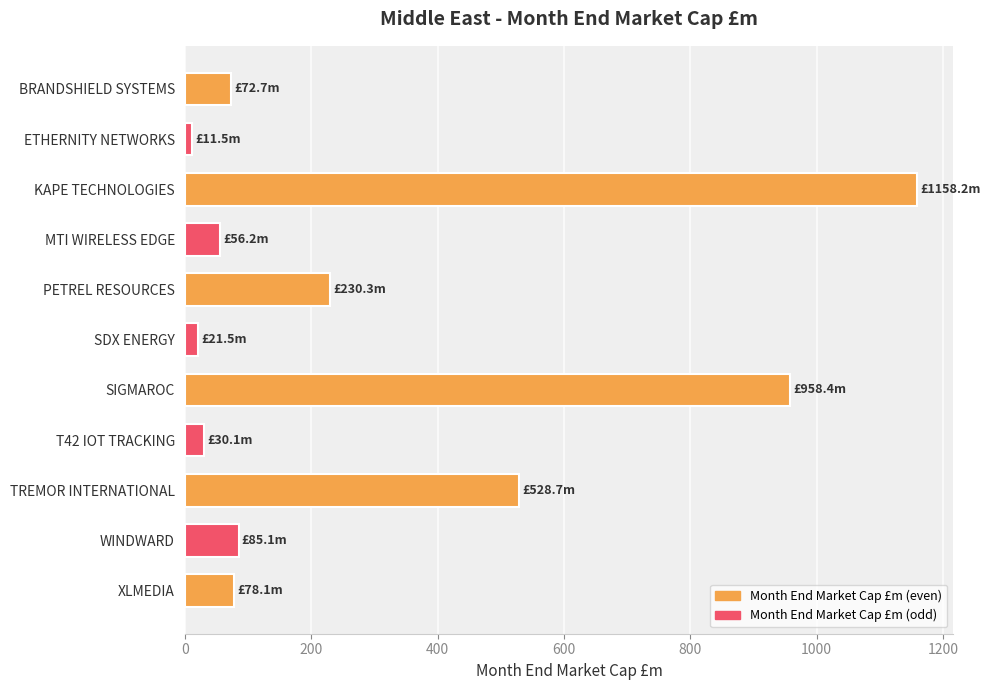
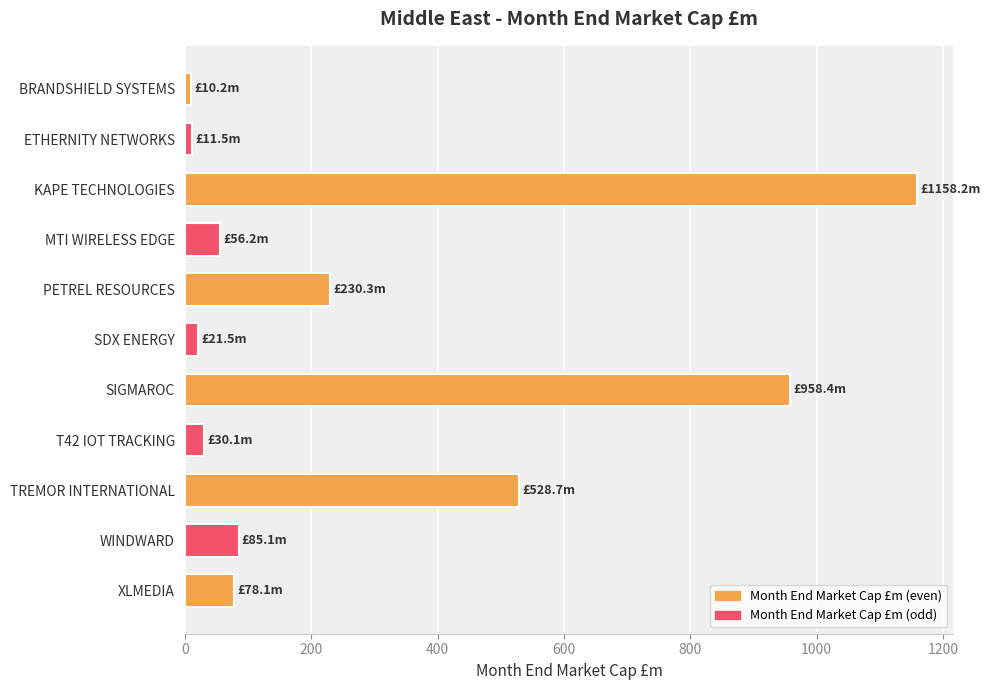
  {
-   "BRANDSHIELD SYSTEMS": "£72.7m",
+   "BRANDSHIELD SYSTEMS": "£10.2m",
    "ETHERNITY NETWORKS": "£11.5m",
    "KAPE TECHNOLOGIES": "£1158.2m",
    "MTI WIRELESS EDGE": "£56.2m",
    "PETREL RESOURCES": "£230.3m",
    "SDX ENERGY": "£21.5m",
    "SIGMAROC": "£958.4m",
    "T42 IOT TRACKING": "£30.1m",
    "TREMOR INTERNATIONAL": "£528.7m",
    "WINDWARD": "£85.1m",
    "XLMEDIA": "£78.1m"
  }
